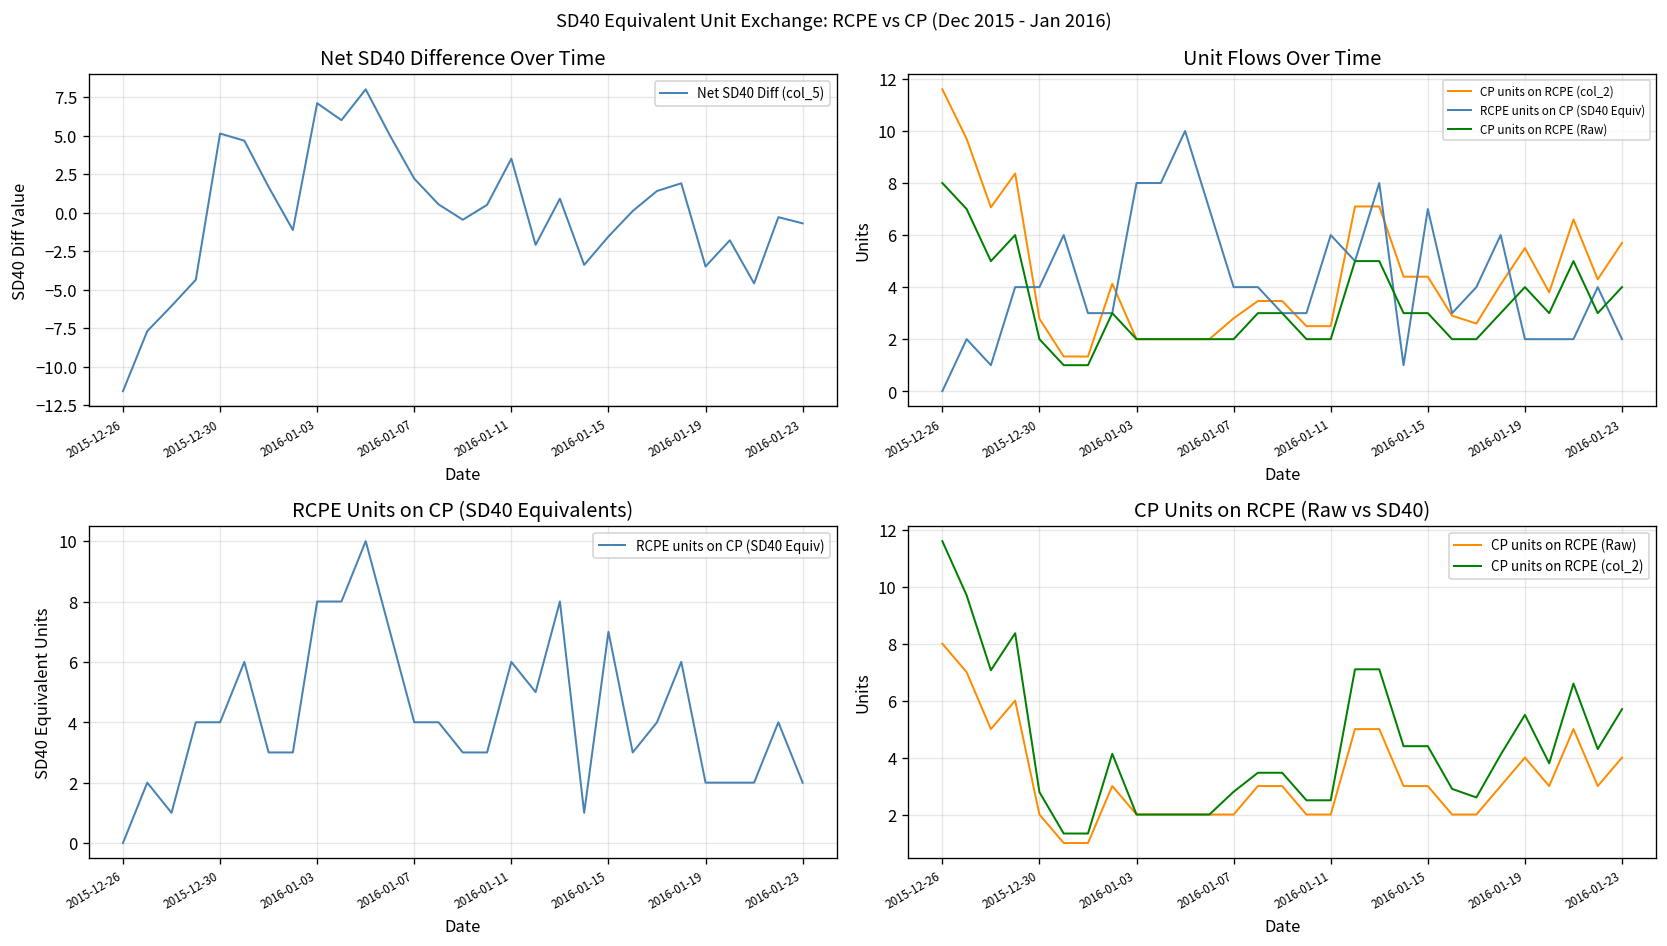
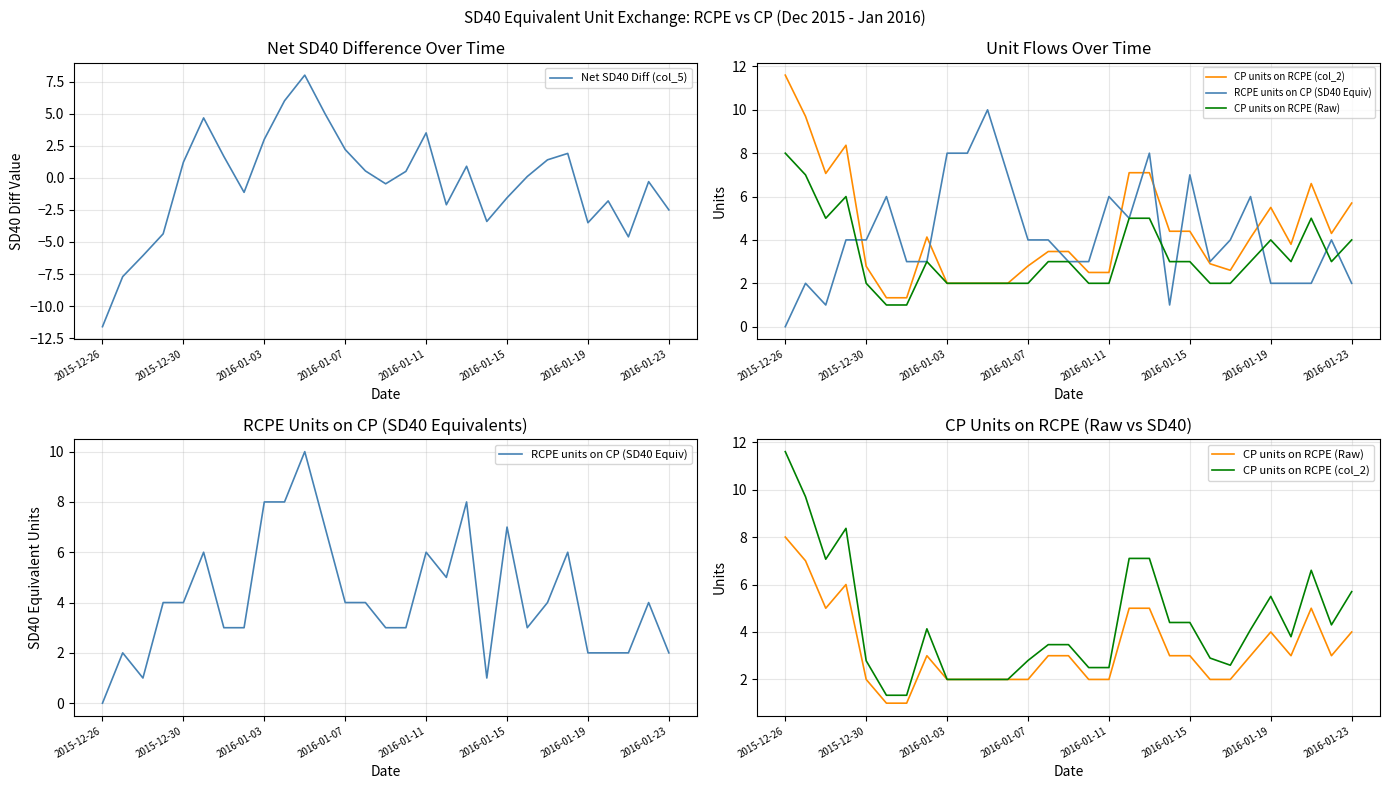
  {
    "Net SD40 Difference Over Time": {
      "2015-12-26": -11.6,
-     "2015-12-30": 5.1,
-     "2016-01-03": 7.1,
+     "2015-12-30": 1.2,
+     "2016-01-03": 3.0,
      "2016-01-07": 2.2,
      "2016-01-11": 3.5,
      "2016-01-15": -1.6,
      "2016-01-19": -3.5,
-     "2016-01-23": -0.7
+     "2016-01-23": -2.5
    },
    "Unit Flows Over Time": {
      "RCPE units on CP (SD40 Equiv)": {
        "2015-12-26": 0.0,
        "2015-12-30": 4.0,
        "2016-01-03": 8.0,
        "2016-01-07": 4.0,
        "2016-01-11": 6.0,
        "2016-01-15": 7.0,
        "2016-01-19": 2.0,
        "2016-01-23": 2.0
      }
    },
    "RCPE Units on CP (SD40 Equivalents)": {
      "2015-12-26": 0.0,
      "2015-12-30": 4.0,
      "2016-01-03": 8.0,
      "2016-01-07": 4.0,
      "2016-01-11": 6.0,
      "2016-01-15": 7.0,
      "2016-01-19": 2.0,
      "2016-01-23": 2.0
    },
    "CP Units on RCPE (Raw vs SD40)": {
      "CP units on RCPE (Raw)": {
        "2015-12-26": 8.0,
        "2015-12-30": 2.0,
        "2016-01-07": 2.0,
        "2016-01-11": 2.0,
        "2016-01-15": 3.0,
        "2016-01-19": 4.0,
        "2016-01-23": 4.0
      },
      "CP units on RCPE (col_2)": {
        "2015-12-26": 11.6,
        "2015-12-30": 2.8,
        "2016-01-07": 2.8,
        "2016-01-11": 2.5,
        "2016-01-15": 4.4,
        "2016-01-19": 5.5,
        "2016-01-23": 5.7
      }
    }
  }
